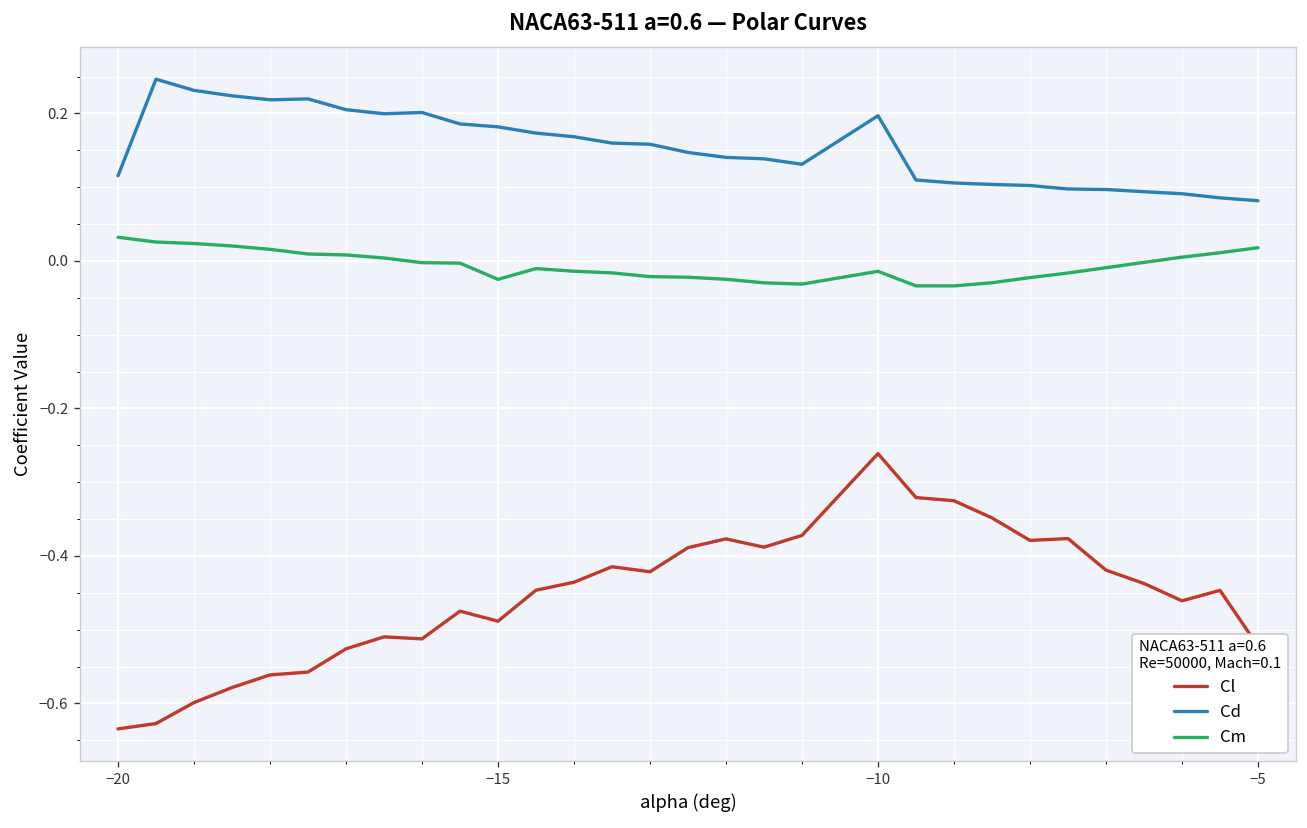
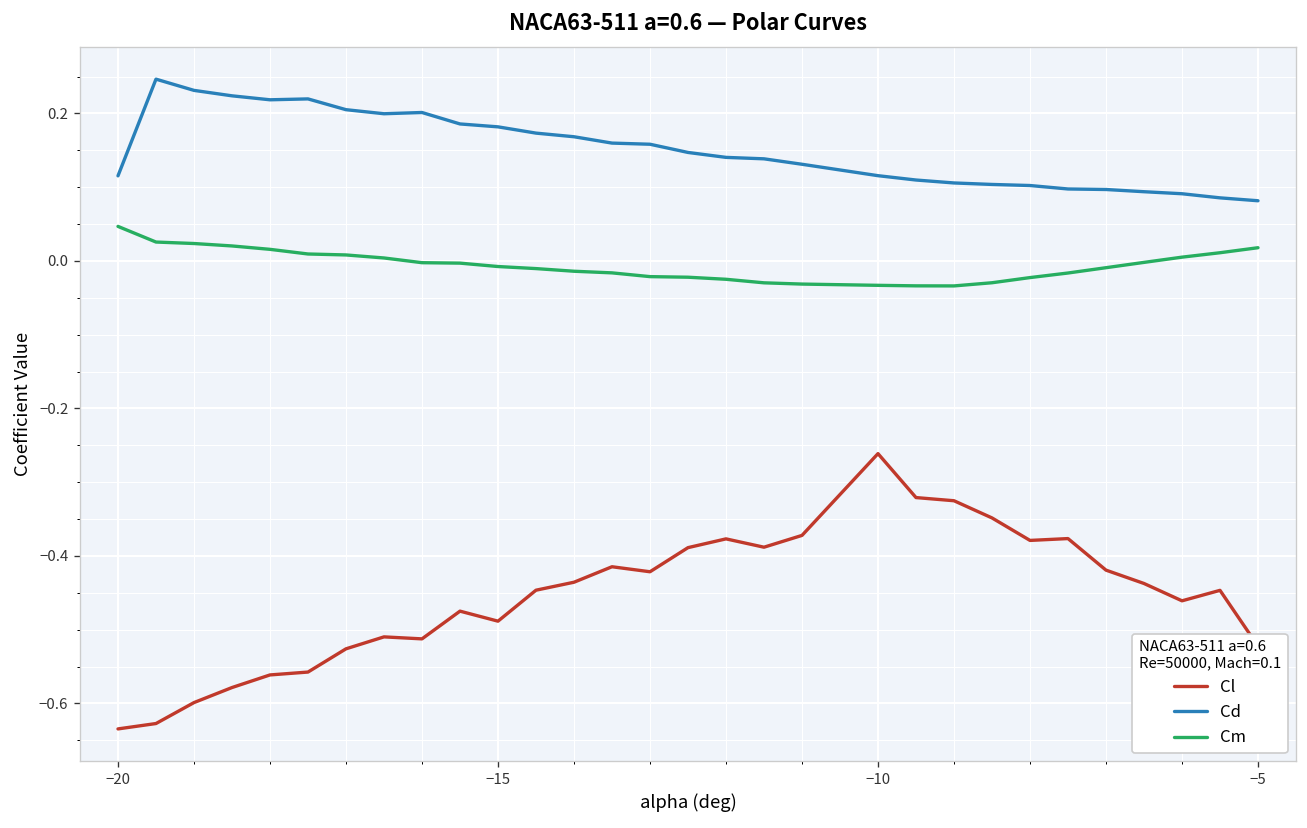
  {
    "Cl": {
      "−20": -0.63,
      "−15": -0.49,
      "−10": -0.26
    },
    "Cd": {
      "−20": 0.12,
      "−15": 0.18,
-     "−10": 0.20,
+     "−10": 0.12,
      "−5": 0.08
    },
    "Cm": {
-     "−20": 0.03,
-     "−15": -0.03,
-     "−10": -0.01,
+     "−20": 0.05,
+     "−15": -0.01,
+     "−10": -0.03,
      "−5": 0.02
    }
  }
